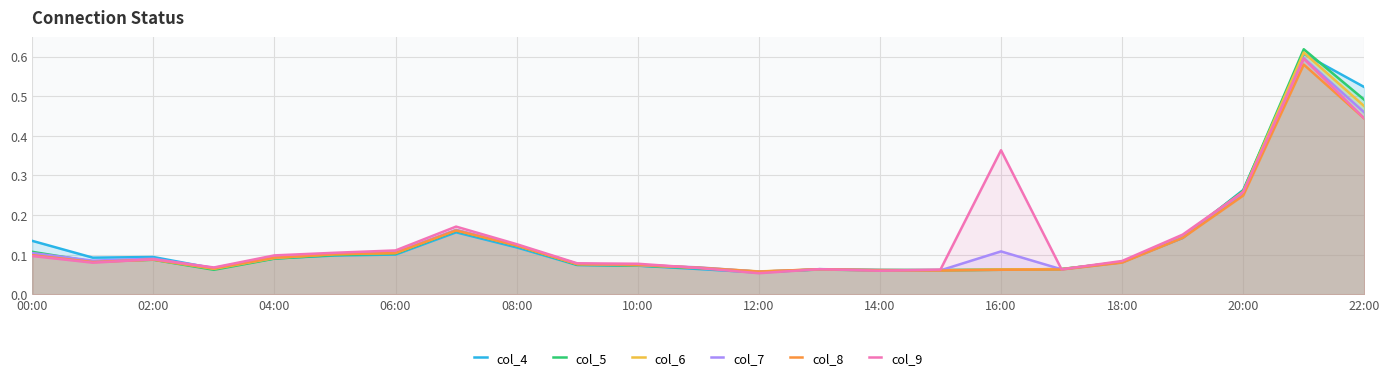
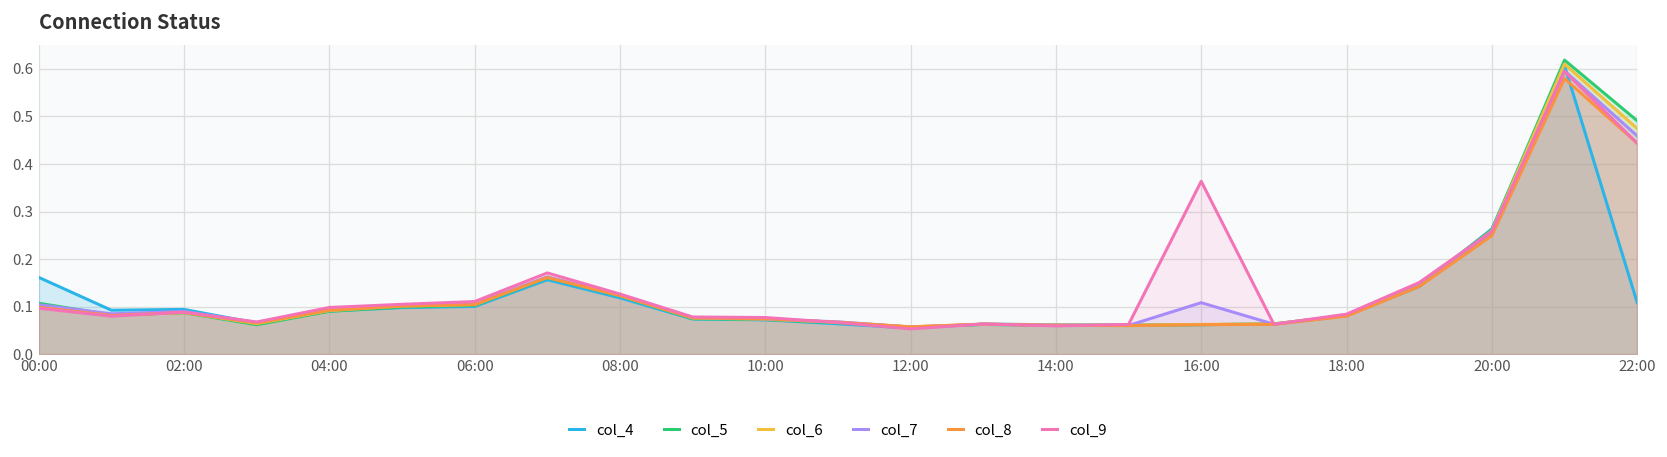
  {
    "col_4": {
-     "00:00": 0.14,
-     "22:00": 0.52
+     "00:00": 0.16,
+     "22:00": 0.11
    },
    "col_5": {
      "22:00": 0.49
    },
    "col_7": {
      "16:00": 0.11,
      "22:00": 0.46
    },
    "col_9": {
      "16:00": 0.36
    }
  }
